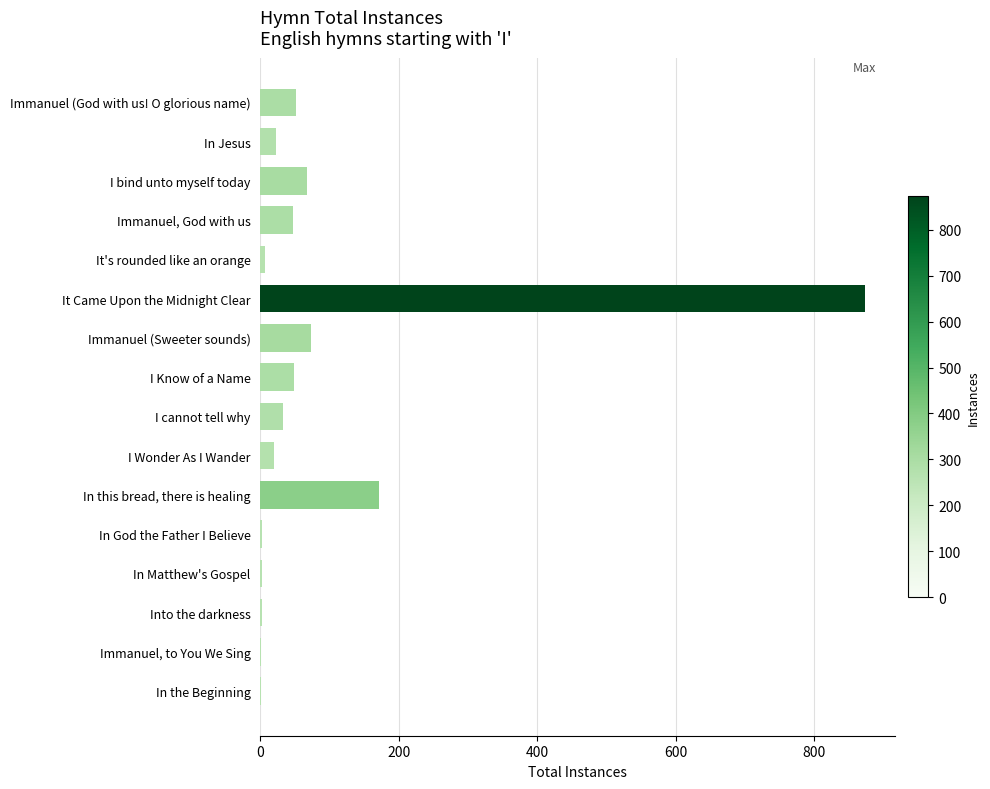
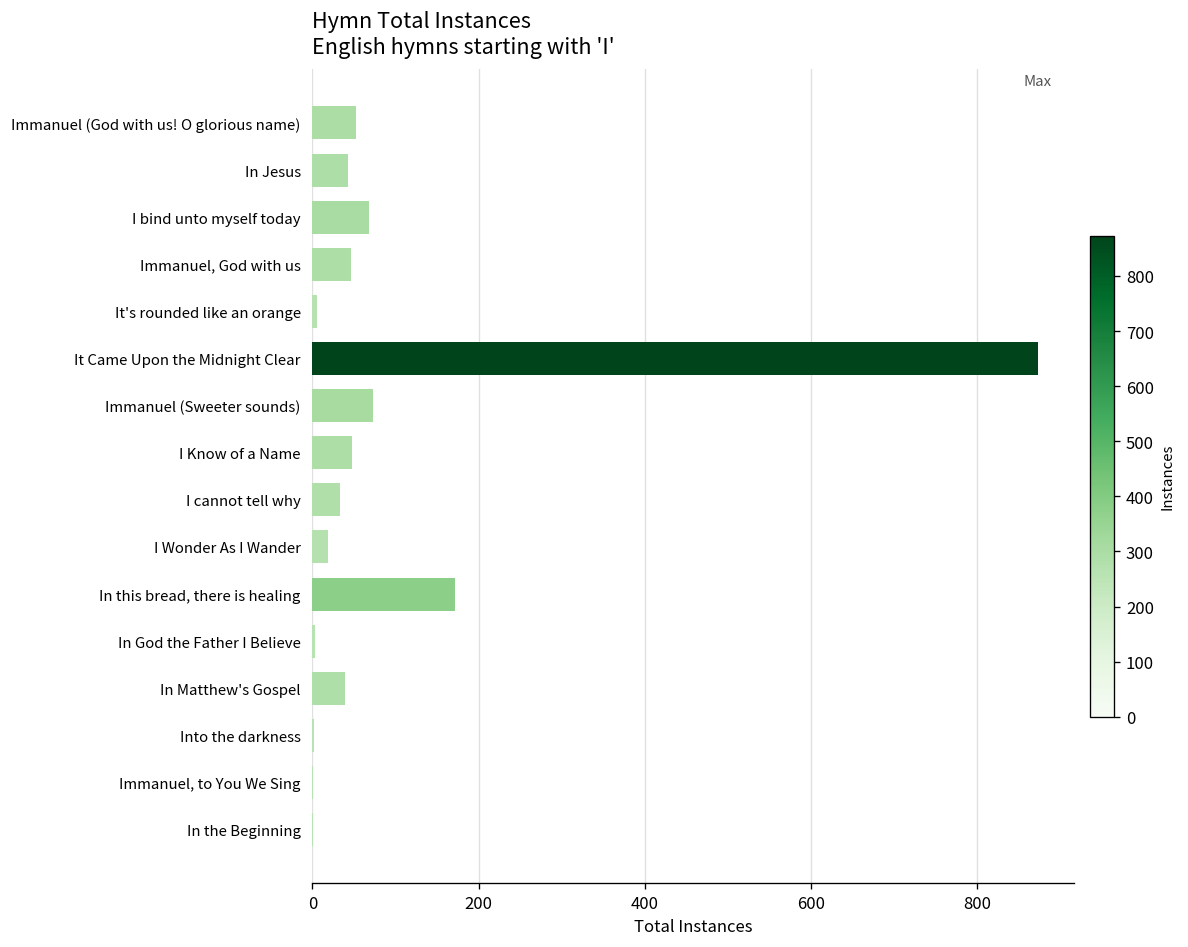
  {
    "Immanuel (God with us! O glorious name)": 50,
-   "In Jesus": 20,
+   "In Jesus": 40,
    "I bind unto myself today": 70,
    "Immanuel, God with us": 50,
    "It's rounded like an orange": 10,
    "It Came Upon the Midnight Clear": 870,
    "Immanuel (Sweeter sounds)": 70,
    "I Know of a Name": 50,
    "I cannot tell why": 30,
    "I Wonder As I Wander": 20,
    "In this bread, there is healing": 170,
-   "In Matthew's Gospel": 0
+   "In Matthew's Gospel": 40
  }
